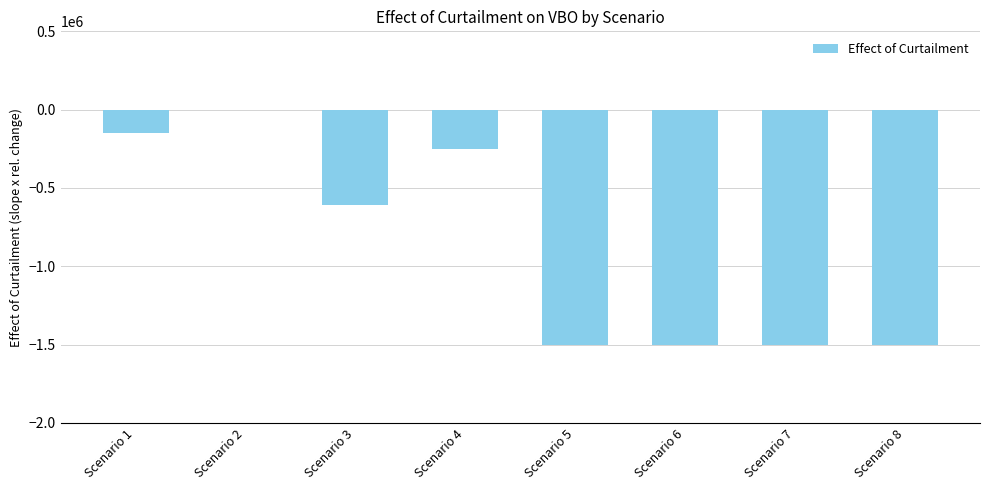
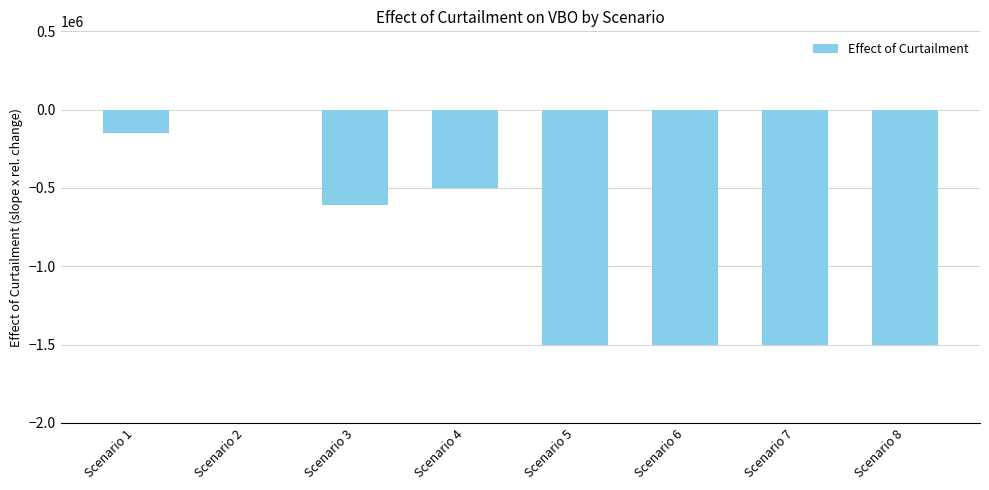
  {
    "Scenario 1": -150000,
    "Scenario 2": 0,
    "Scenario 3": -610000,
-   "Scenario 4": -250000,
+   "Scenario 4": -500000,
    "Scenario 5": -1500000,
    "Scenario 6": -1500000,
    "Scenario 7": -1500000,
    "Scenario 8": -1500000
  }
